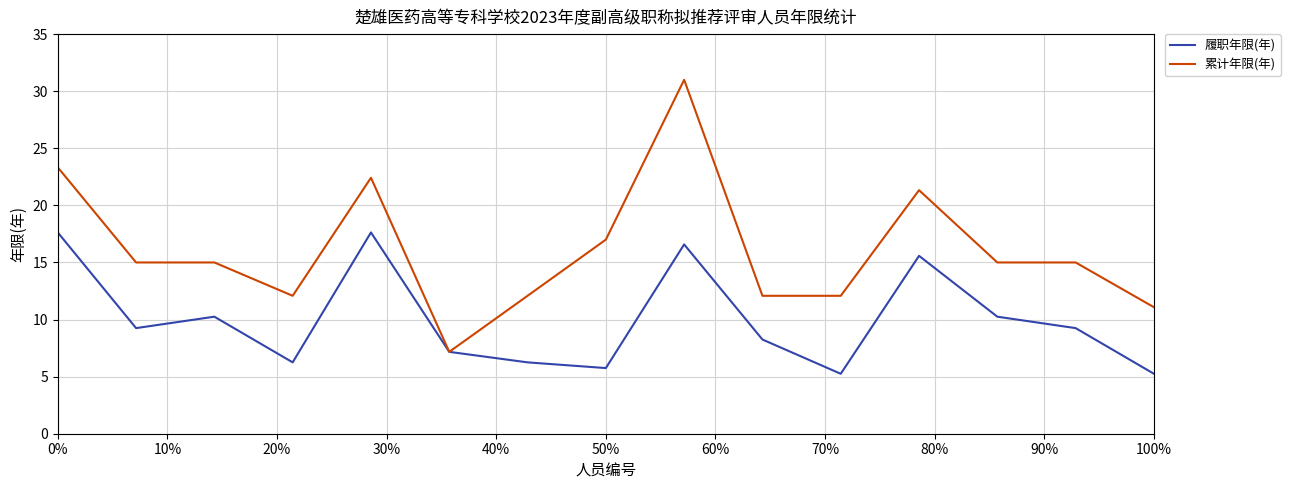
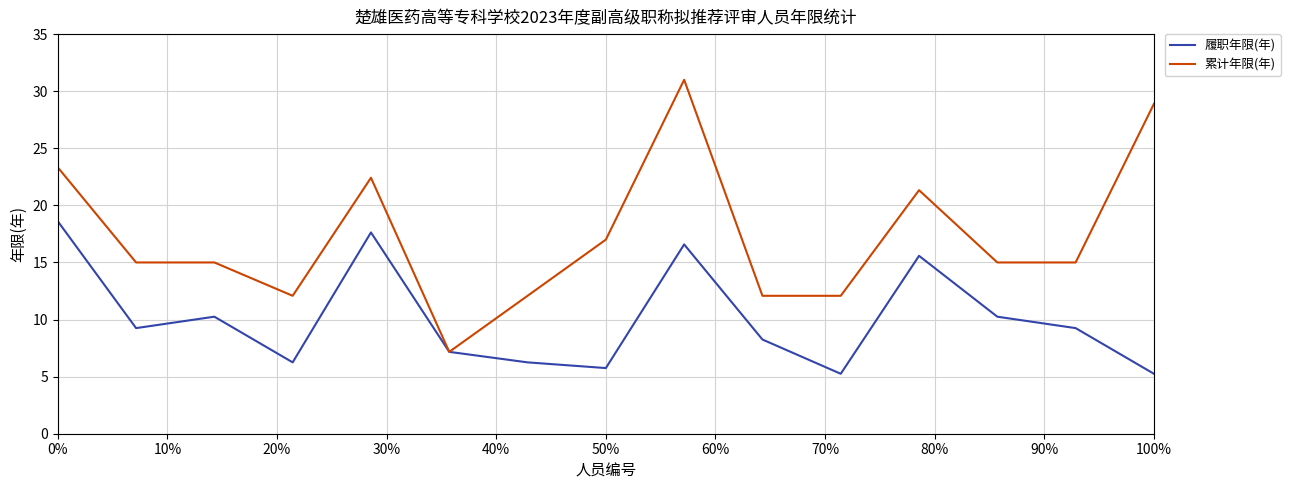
  {
    "履职年限(年)": {
-     "0%": 17.6,
+     "0%": 18.6,
      "50%": 5.8,
      "100%": 5.3
    },
    "累计年限(年)": {
      "0%": 23.3,
      "50%": 17.0,
-     "100%": 11.1
+     "100%": 28.9
    }
  }
